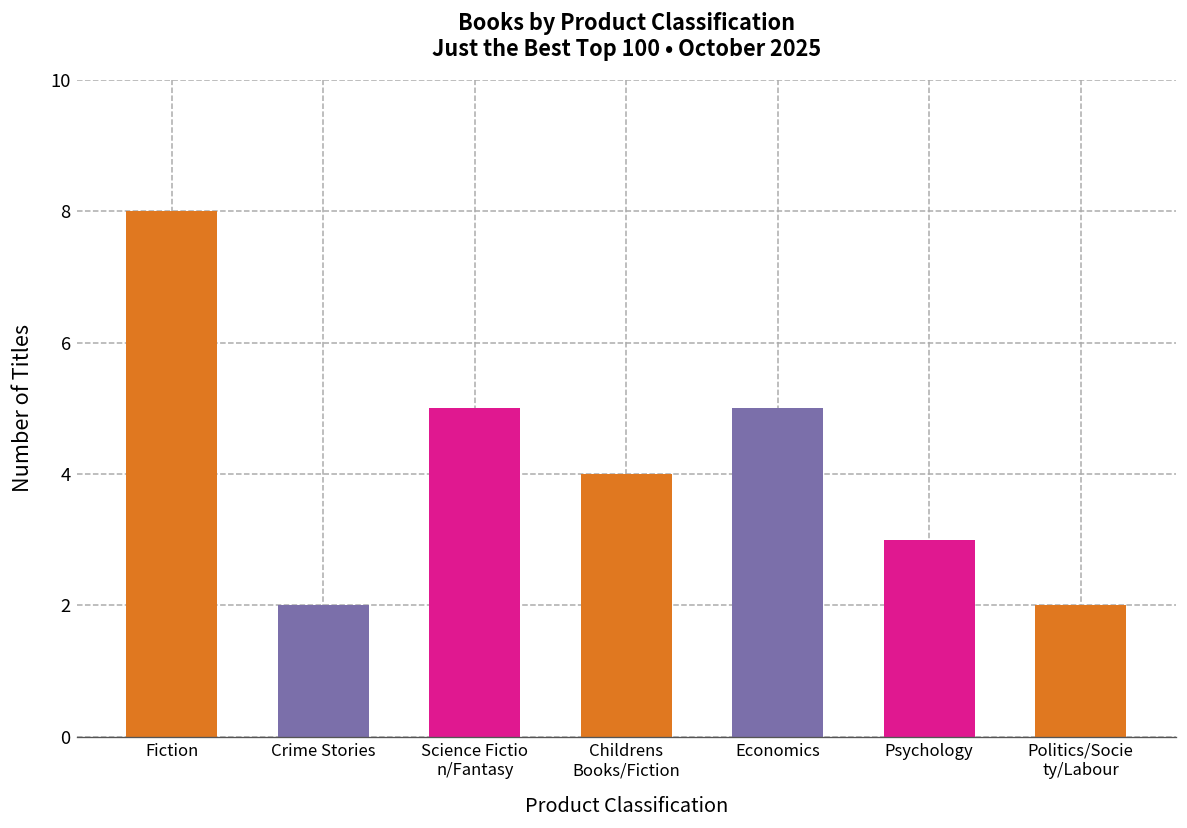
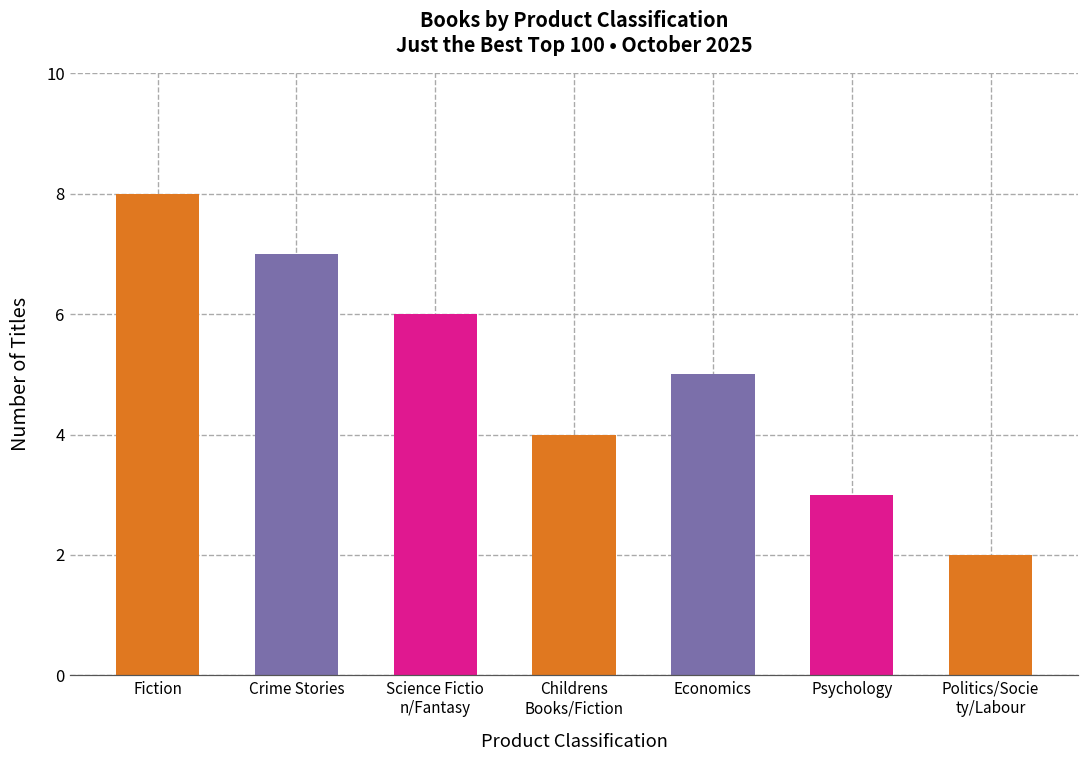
  {
    "Fiction": 8,
-   "Crime Stories": 2,
-   "Science Fictio n/Fantasy": 5,
+   "Crime Stories": 7,
+   "Science Fictio n/Fantasy": 6,
    "Childrens Books/Fiction": 4,
    "Economics": 5,
    "Psychology": 3,
    "Politics/Socie ty/Labour": 2
  }
